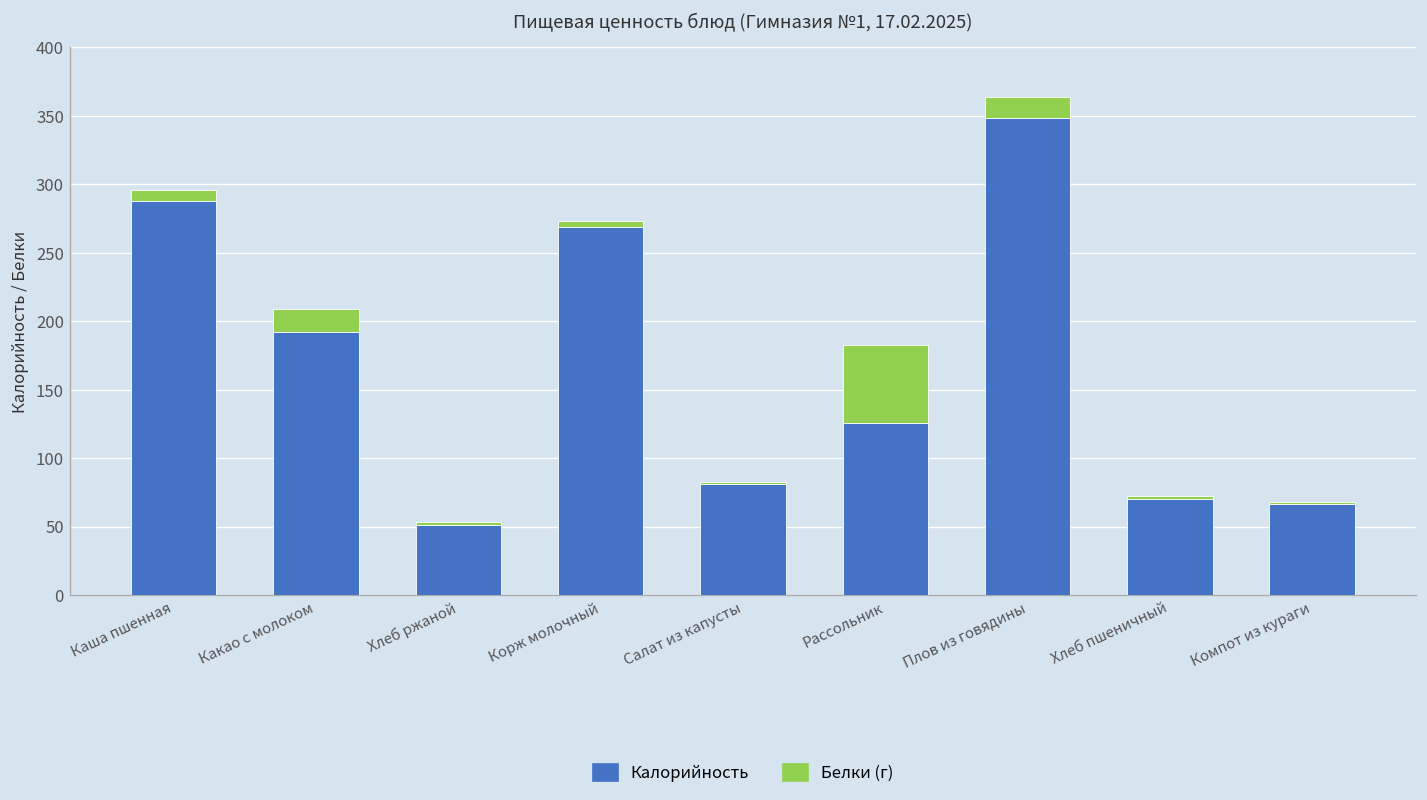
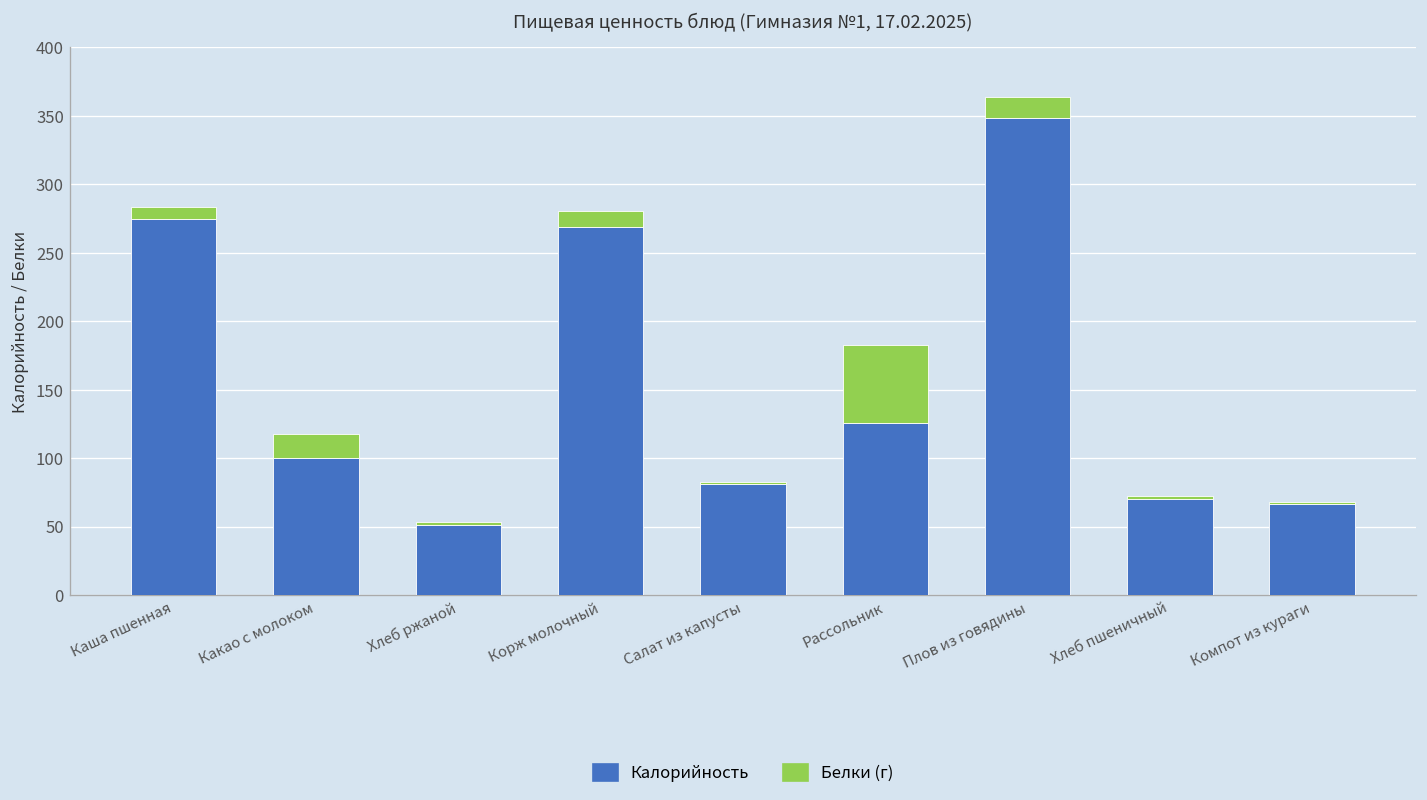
  {
    "Калорийность": {
-     "Каша пшенная": 288,
-     "Какао с молоком": 192,
+     "Каша пшенная": 275,
+     "Какао с молоком": 100,
      "Хлеб ржаной": 51,
      "Корж молочный": 269,
      "Салат из капусты": 82,
      "Рассольник": 126,
      "Плов из говядины": 348,
      "Хлеб пшеничный": 70,
      "Компот из кураги": 67
    },
    "Белки (г)": {
      "Каша пшенная": 8,
      "Какао с молоком": 17,
-     "Корж молочный": 4,
+     "Корж молочный": 11,
      "Рассольник": 57,
      "Плов из говядины": 15,
      "Хлеб пшеничный": 2
    }
  }
